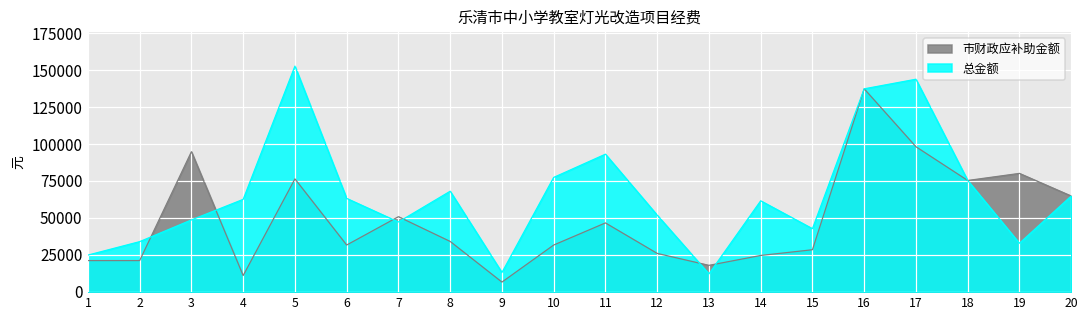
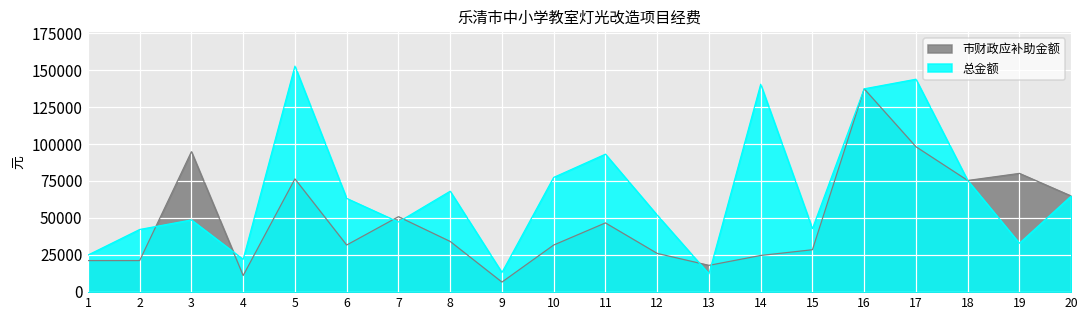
  {
    "市财政应补助金额": {
      "1": 21000,
      "2": 21000,
      "3": 95000,
      "4": 11000,
      "5": 76000,
      "6": 32000,
      "7": 51000,
      "8": 34000,
      "9": 6000,
      "10": 32000,
      "11": 47000,
      "12": 26000,
      "13": 18000,
      "14": 25000,
      "15": 28000,
      "17": 98000,
      "19": 80000
    },
    "总金额": {
      "1": 25000,
-     "2": 34000,
+     "2": 42000,
      "3": 49000,
-     "4": 63000,
+     "4": 22000,
      "5": 153000,
      "6": 63000,
      "7": 47000,
      "8": 68000,
      "9": 13000,
      "10": 77000,
      "11": 93000,
      "12": 52000,
      "13": 12000,
-     "14": 62000,
+     "14": 141000,
      "15": 43000,
      "17": 144000,
      "19": 33000
    }
  }
